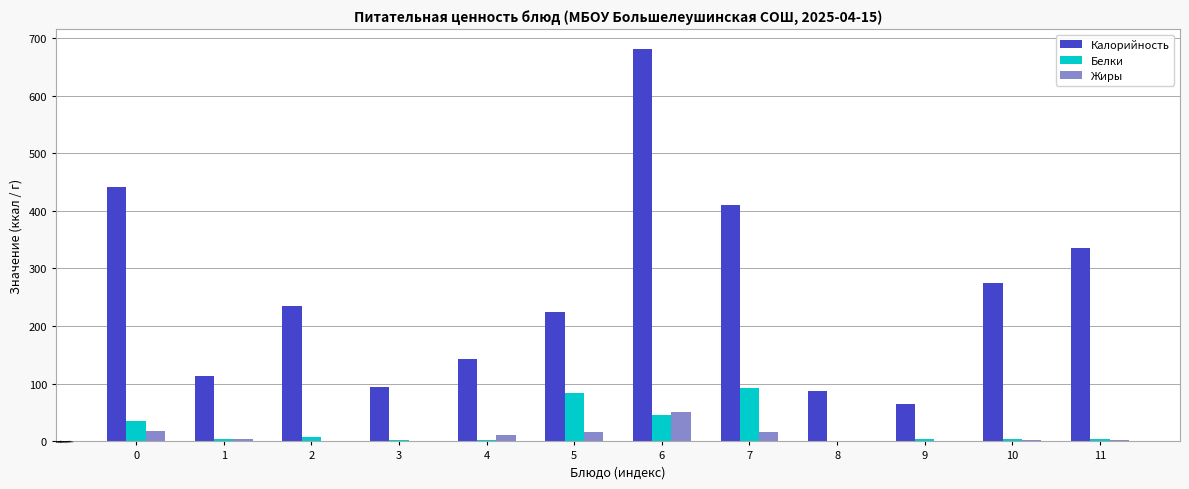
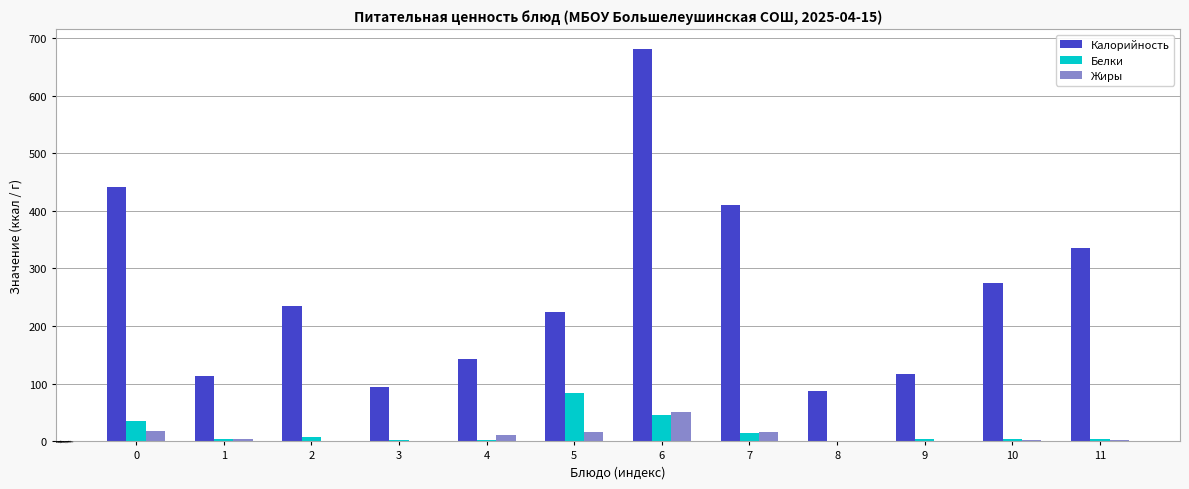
  {
    "Калорийность": {
      "0": 440,
      "1": 110,
      "2": 240,
      "3": 100,
      "4": 140,
      "5": 230,
      "6": 680,
      "7": 410,
      "8": 90,
-     "9": 70,
+     "9": 120,
      "10": 270,
      "11": 340
    },
    "Белки": {
      "0": 40,
      "2": 10,
      "5": 80,
      "6": 50,
-     "7": 90,
+     "7": 20,
      "11": 0
    },
    "Жиры": {
      "0": 20,
      "4": 10,
      "5": 20,
      "6": 50,
      "7": 20
    }
  }
